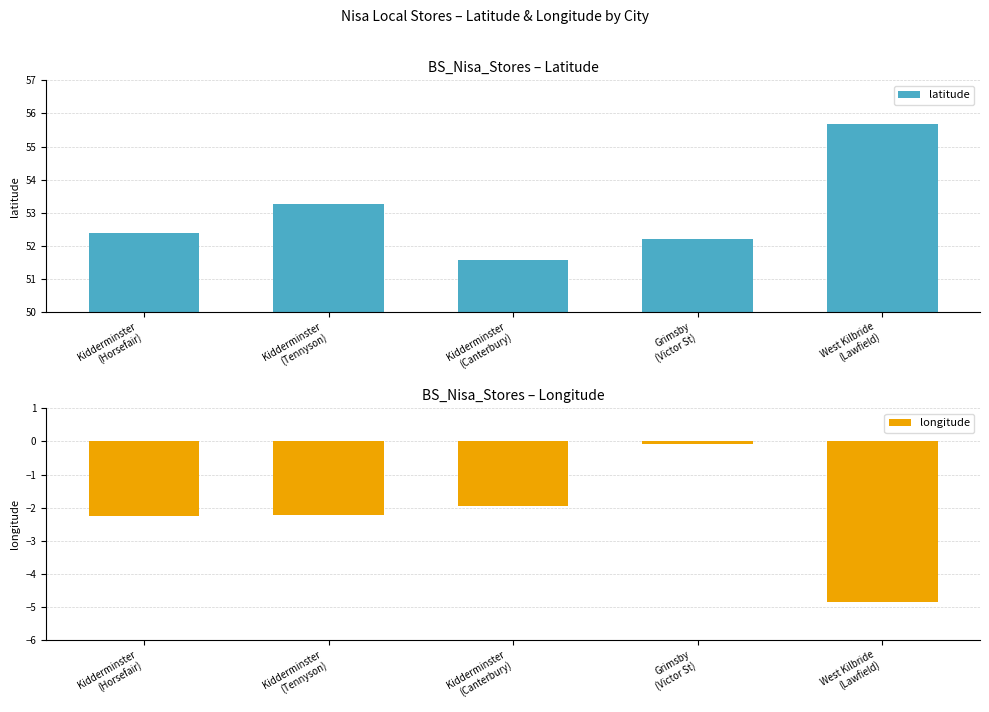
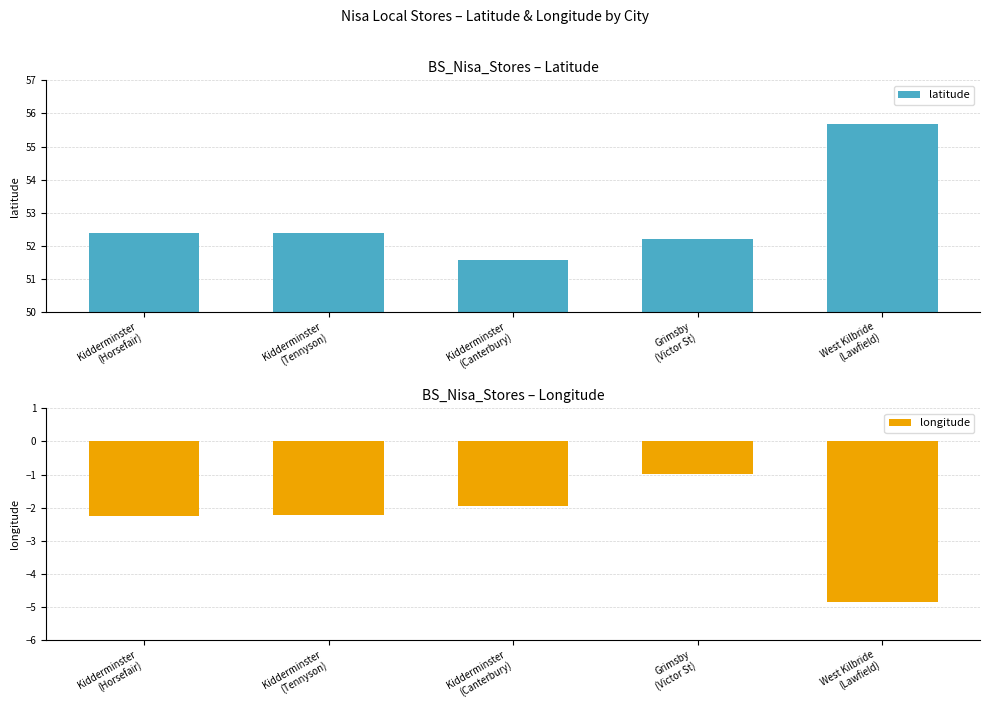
  {
    "BS_Nisa_Stores – Latitude": {
      "Kidderminster (Horsefair)": 52.4,
-     "Kidderminster (Tennyson)": 53.3,
+     "Kidderminster (Tennyson)": 52.4,
      "Kidderminster (Canterbury)": 51.6,
      "Grimsby (Victor St)": 52.2,
      "West Kilbride (Lawfield)": 55.7
    },
    "BS_Nisa_Stores – Longitude": {
      "Kidderminster (Horsefair)": -2.2,
      "Kidderminster (Tennyson)": -2.2,
      "Kidderminster (Canterbury)": -2.0,
-     "Grimsby (Victor St)": -0.1,
+     "Grimsby (Victor St)": -1.0,
      "West Kilbride (Lawfield)": -4.8
    }
  }
